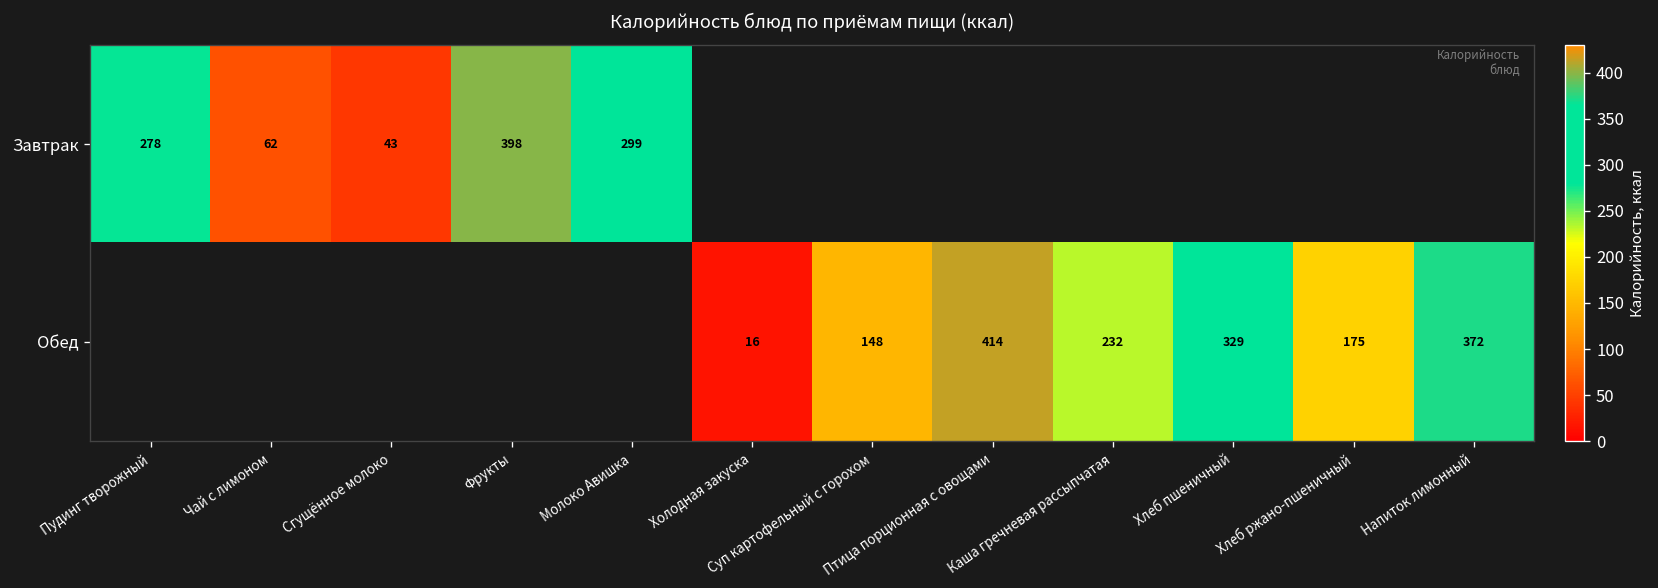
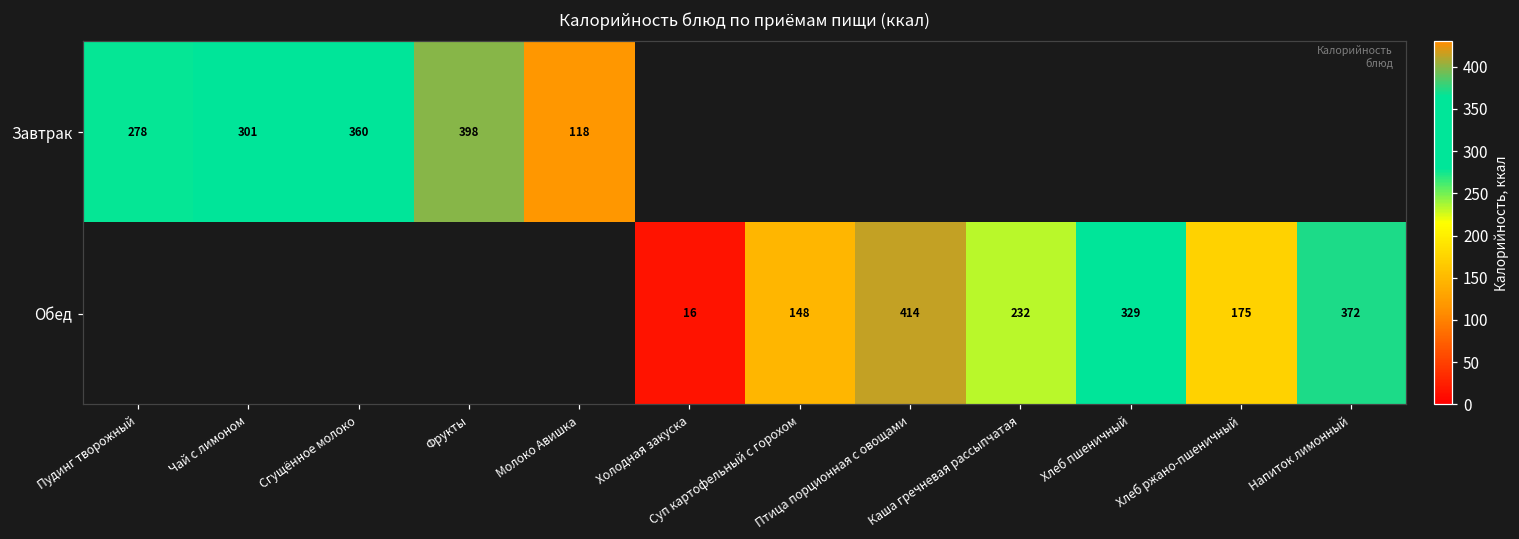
  {
    "Завтрак": {
      "Пудинг творожный": 278,
-     "Чай с лимоном": 62,
-     "Сгущённое молоко": 43,
+     "Чай с лимоном": 301,
+     "Сгущённое молоко": 360,
      "Фрукты": 398,
-     "Молоко Авишка": 299
+     "Молоко Авишка": 118
    },
    "Обед": {
      "Холодная закуска": 16,
      "Суп картофельный с горохом": 148,
      "Птица порционная с овощами": 414,
      "Каша гречневая рассыпчатая": 232,
      "Хлеб пшеничный": 329,
      "Хлеб ржано-пшеничный": 175,
      "Напиток лимонный": 372
    }
  }
